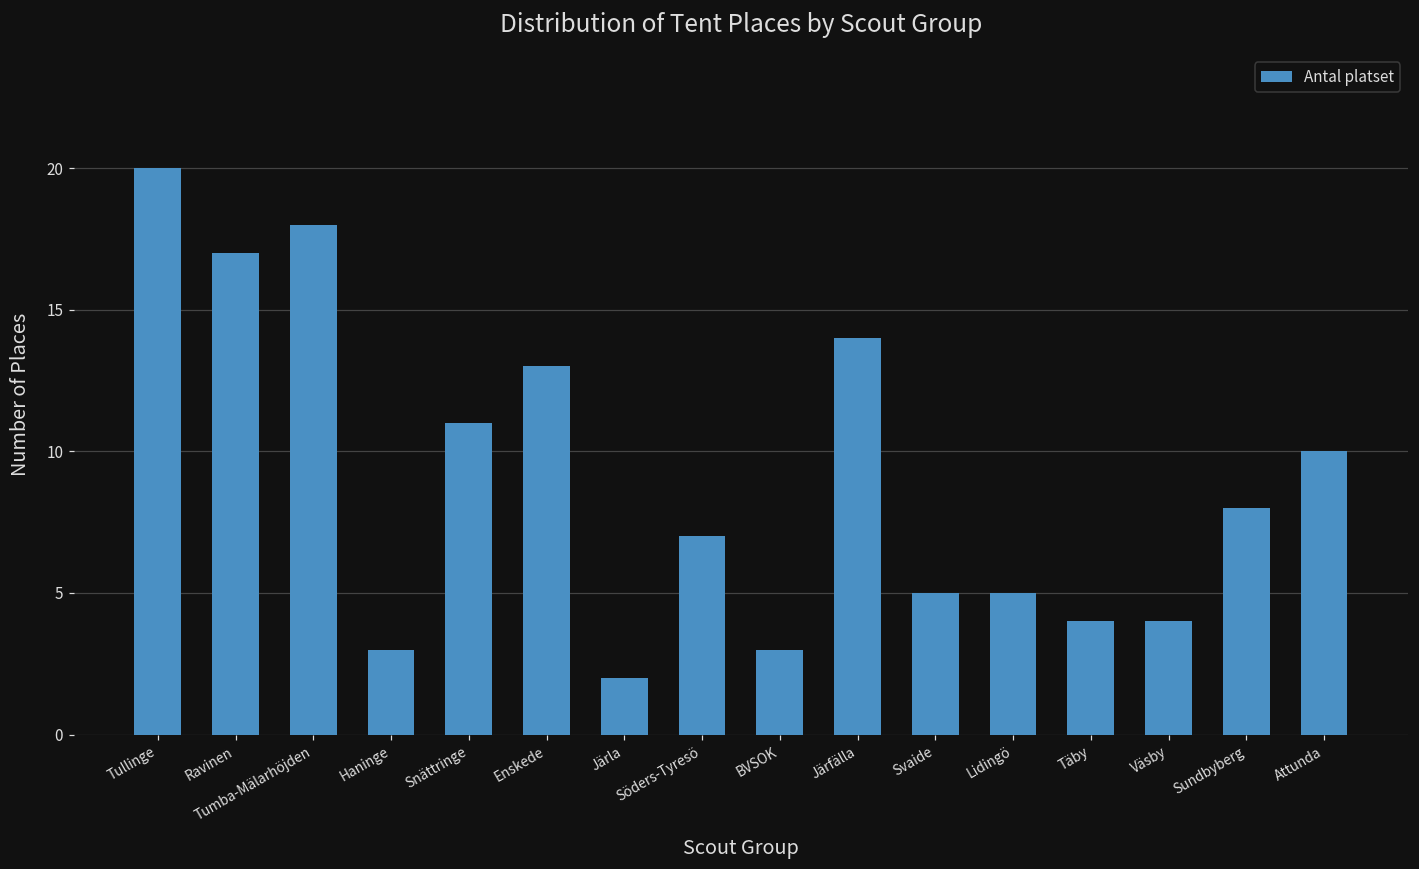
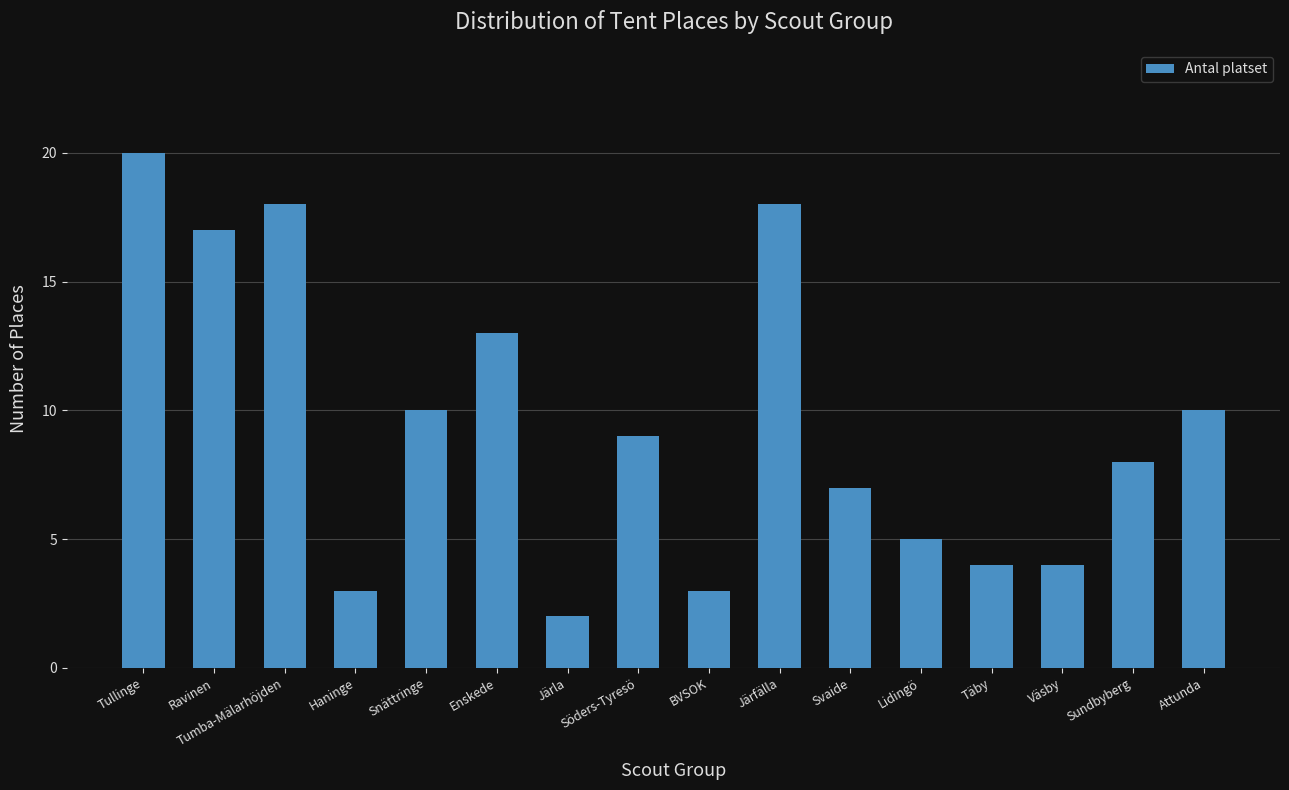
  {
    "Tullinge": 20,
    "Ravinen": 17,
    "Tumba-Mälarhöjden": 18,
    "Haninge": 3,
-   "Snättringe": 11,
+   "Snättringe": 10,
    "Enskede": 13,
    "Järla": 2,
-   "Söders-Tyresö": 7,
+   "Söders-Tyresö": 9,
    "BVSOK": 3,
-   "Järfälla": 14,
-   "Svaide": 5,
+   "Järfälla": 18,
+   "Svaide": 7,
    "Lidingö": 5,
    "Täby": 4,
    "Väsby": 4,
    "Sundbyberg": 8,
    "Attunda": 10
  }
